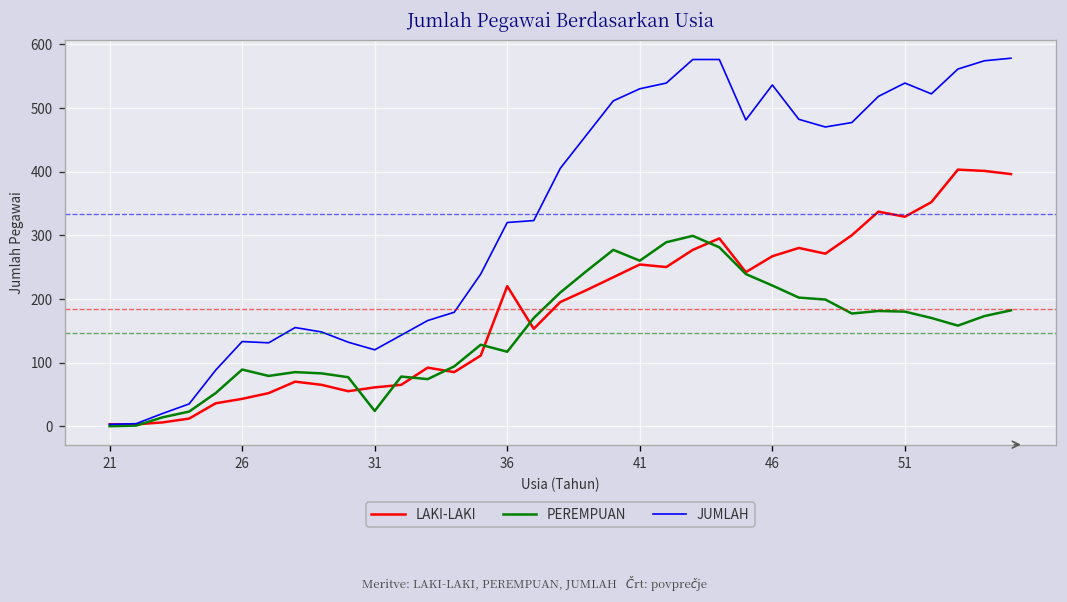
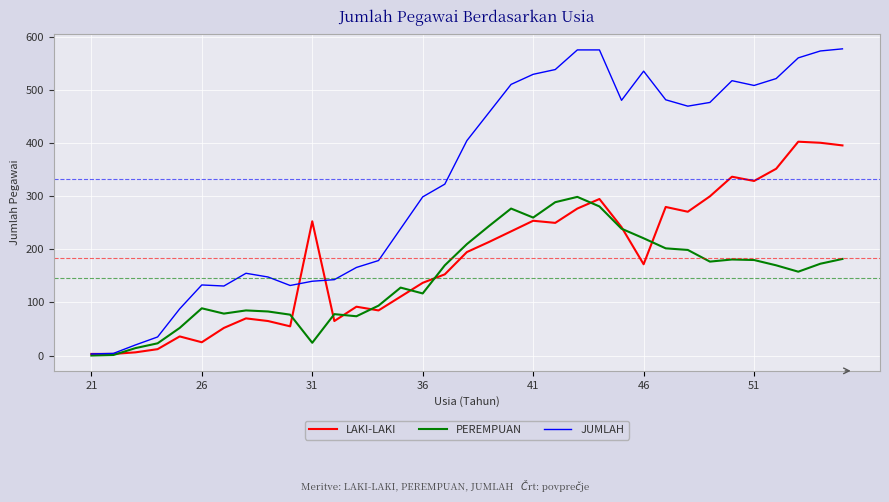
  {
    "LAKI-LAKI": {
-     "26": 40,
-     "31": 60,
-     "36": 220,
+     "26": 30,
+     "31": 250,
+     "36": 140,
      "41": 250,
-     "46": 270,
+     "46": 170,
      "51": 330
    },
    "PEREMPUAN": {
      "26": 90,
      "31": 20,
      "36": 120,
      "41": 260,
      "46": 220,
      "51": 180
    },
    "JUMLAH": {
      "26": 130,
-     "31": 120,
-     "36": 320,
+     "31": 140,
+     "36": 300,
      "41": 530,
      "46": 540,
-     "51": 540
+     "51": 510
    }
  }
